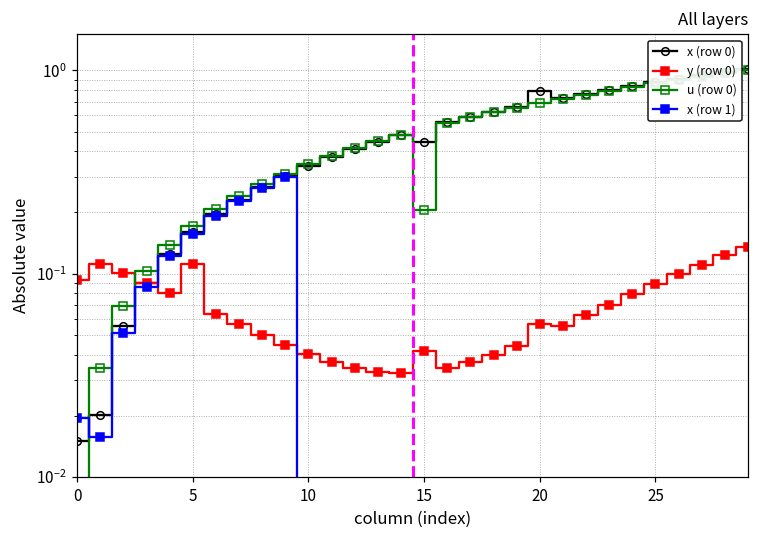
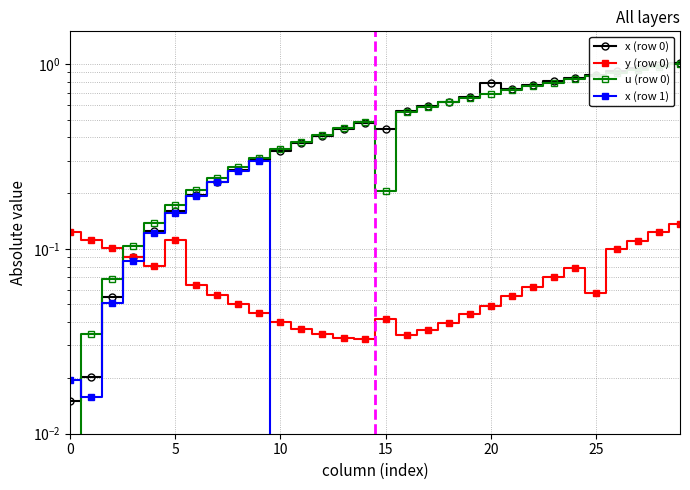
  {
    "x (row 0)": {
      "0": 0.015,
      "15": 0.44,
      "20": 0.79
    },
    "y (row 0)": {
-     "0": 0.09,
+     "0": 0.12,
      "5": 0.11,
      "10": 0.040,
      "15": 0.042,
-     "20": 0.057,
-     "25": 0.09
+     "20": 0.049,
+     "25": 0.058
    },
    "u (row 0)": {
      "5": 0.17,
      "15": 0.21,
      "20": 0.69
    },
    "x (row 1)": {
      "0": 0.020
    }
  }
